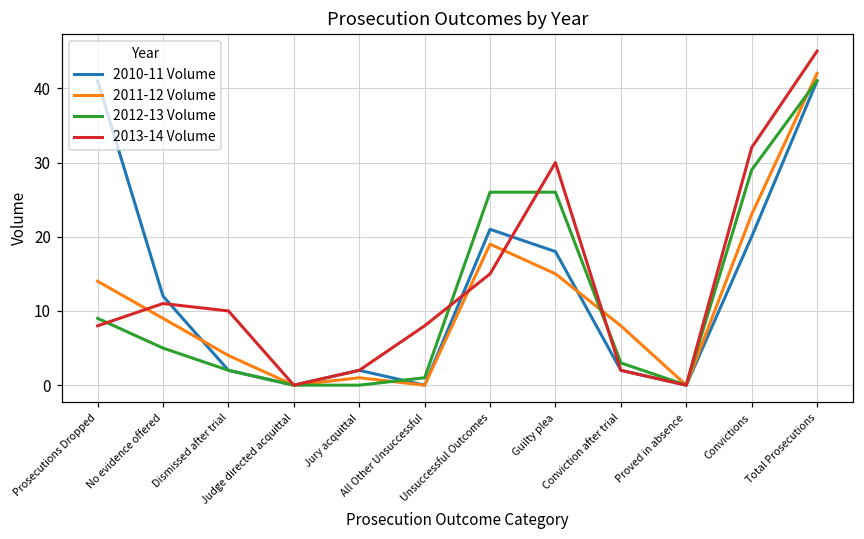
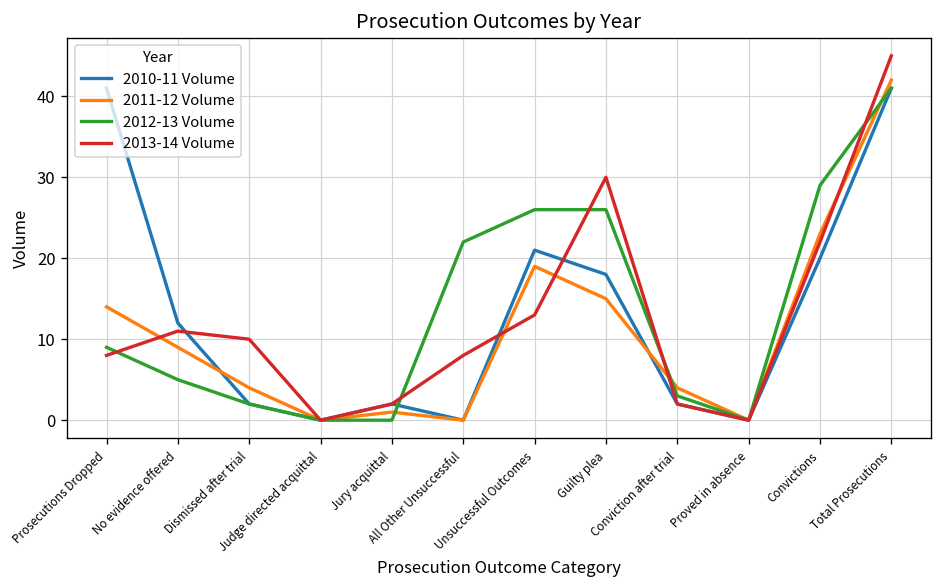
  {
    "2010-11 Volume": {
      "No evidence offered": 12,
      "Unsuccessful Outcomes": 21,
      "Guilty plea": 18,
      "Convictions": 20
    },
    "2011-12 Volume": {
      "Prosecutions Dropped": 14,
      "No evidence offered": 9,
      "Dismissed after trial": 4,
      "Jury acquittal": 1,
      "Unsuccessful Outcomes": 19,
      "Guilty plea": 15,
-     "Conviction after trial": 8,
+     "Conviction after trial": 4,
      "Convictions": 23,
      "Total Prosecutions": 42
    },
    "2012-13 Volume": {
      "Prosecutions Dropped": 9,
      "No evidence offered": 5,
      "Jury acquittal": 0,
-     "All Other Unsuccessful": 1,
+     "All Other Unsuccessful": 22,
      "Unsuccessful Outcomes": 26,
      "Guilty plea": 26,
      "Conviction after trial": 3,
      "Convictions": 29
    },
    "2013-14 Volume": {
      "Prosecutions Dropped": 8,
      "No evidence offered": 11,
      "Dismissed after trial": 10,
      "All Other Unsuccessful": 8,
-     "Unsuccessful Outcomes": 15,
+     "Unsuccessful Outcomes": 13,
      "Guilty plea": 30,
-     "Convictions": 32,
+     "Convictions": 22,
      "Total Prosecutions": 45
    }
  }
